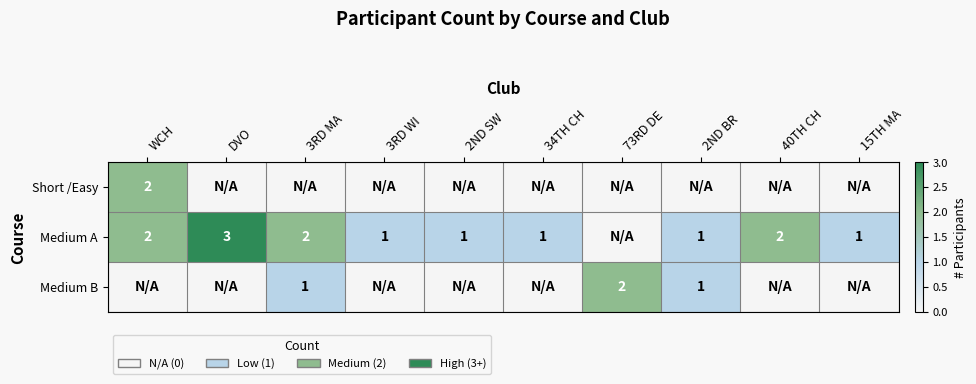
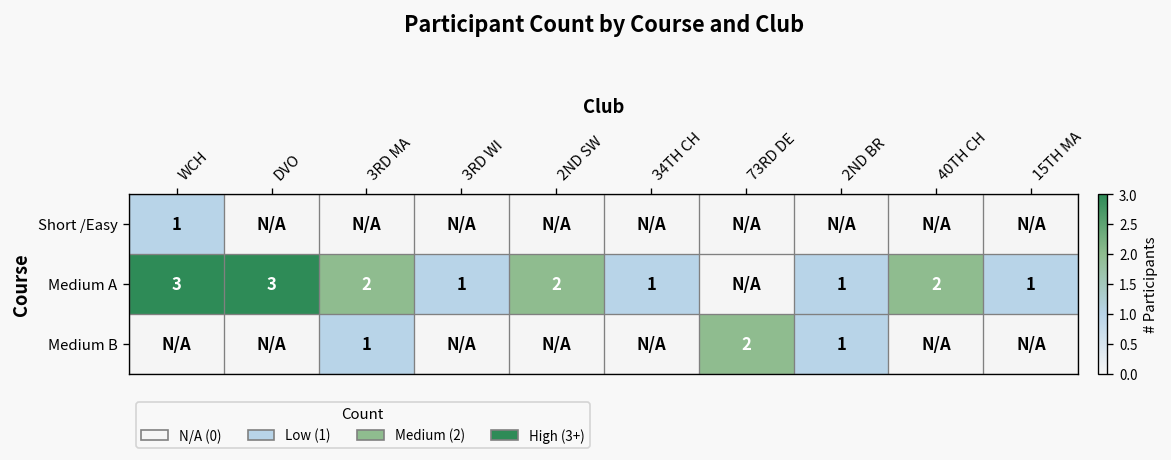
  {
    "Short /Easy": {
-     "WCH": 2
+     "WCH": 1
    },
    "Medium A": {
-     "WCH": 2,
+     "WCH": 3,
      "DVO": 3,
      "3RD MA": 2,
      "3RD WI": 1,
-     "2ND SW": 1,
+     "2ND SW": 2,
      "34TH CH": 1,
      "2ND BR": 1,
      "40TH CH": 2,
      "15TH MA": 1
    },
    "Medium B": {
      "3RD MA": 1,
      "73RD DE": 2,
      "2ND BR": 1
    }
  }
